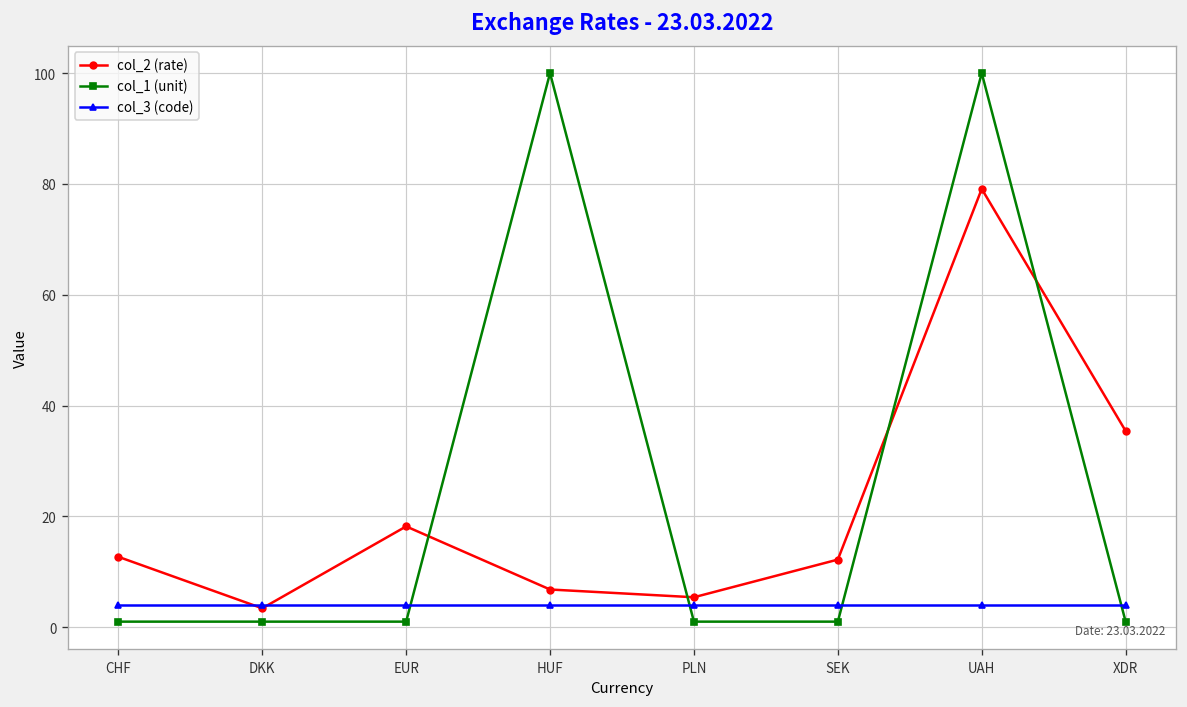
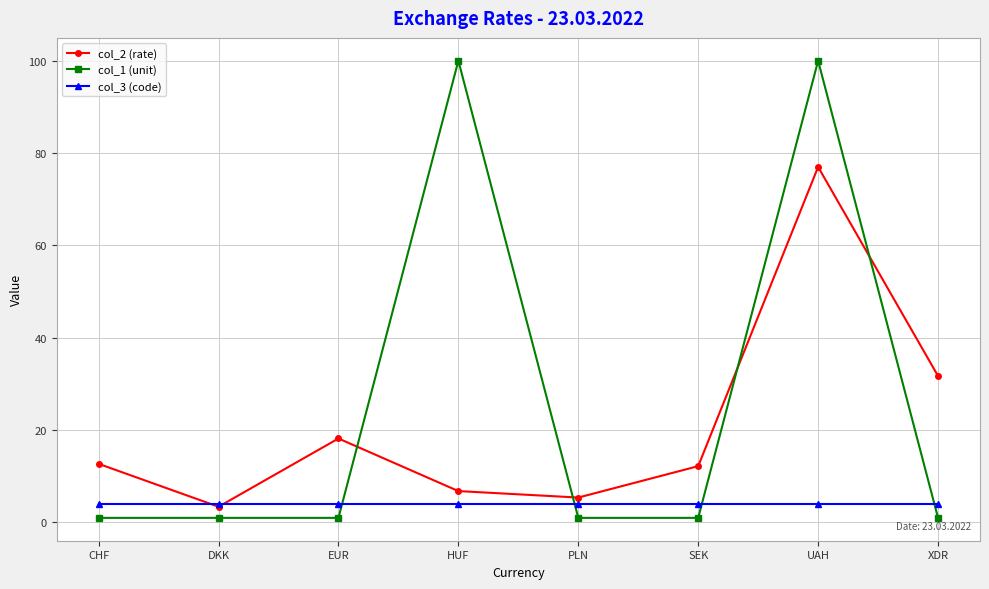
  {
    "col_2 (rate)": {
      "CHF": 13,
      "DKK": 3,
      "EUR": 18,
      "HUF": 7,
      "PLN": 5,
      "SEK": 12,
-     "UAH": 79,
-     "XDR": 35
+     "UAH": 77,
+     "XDR": 32
    },
    "col_1 (unit)": {
      "CHF": 1,
      "DKK": 1,
      "EUR": 1,
      "HUF": 100,
      "PLN": 1,
      "SEK": 1,
      "UAH": 100
    },
    "col_3 (code)": {
      "CHF": 4,
      "DKK": 4,
      "EUR": 4,
      "HUF": 4,
      "PLN": 4,
      "SEK": 4,
      "UAH": 4,
      "XDR": 4
    }
  }
